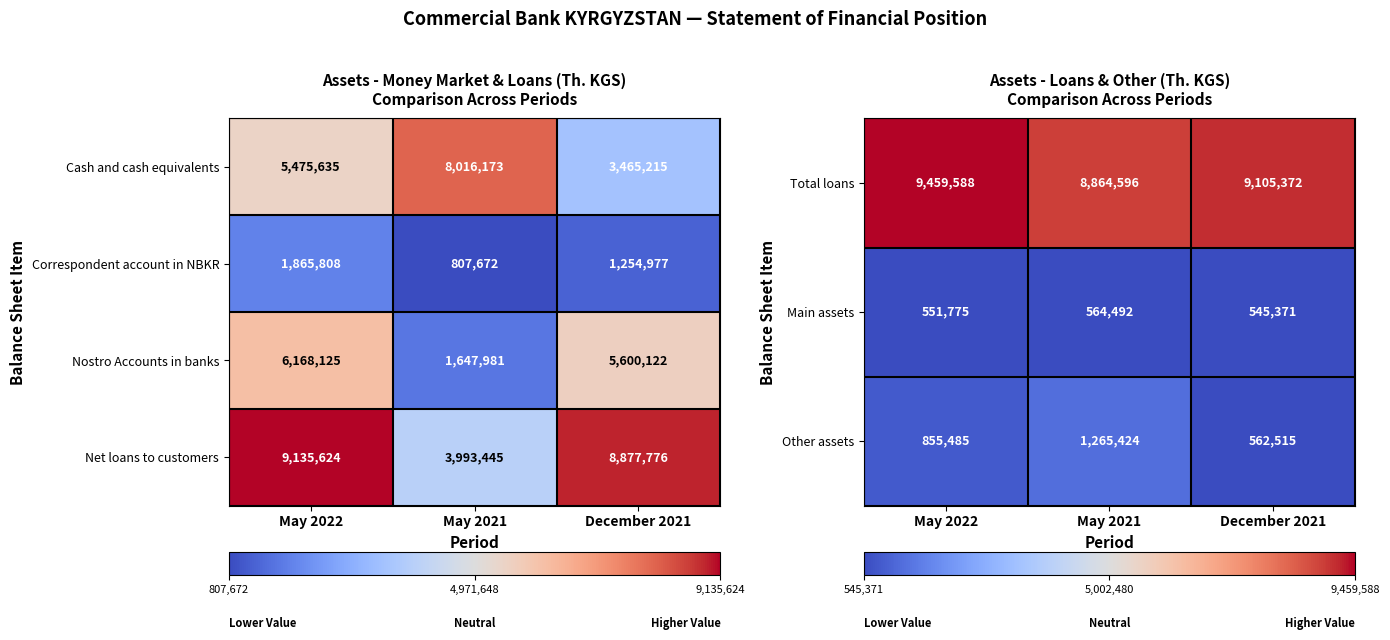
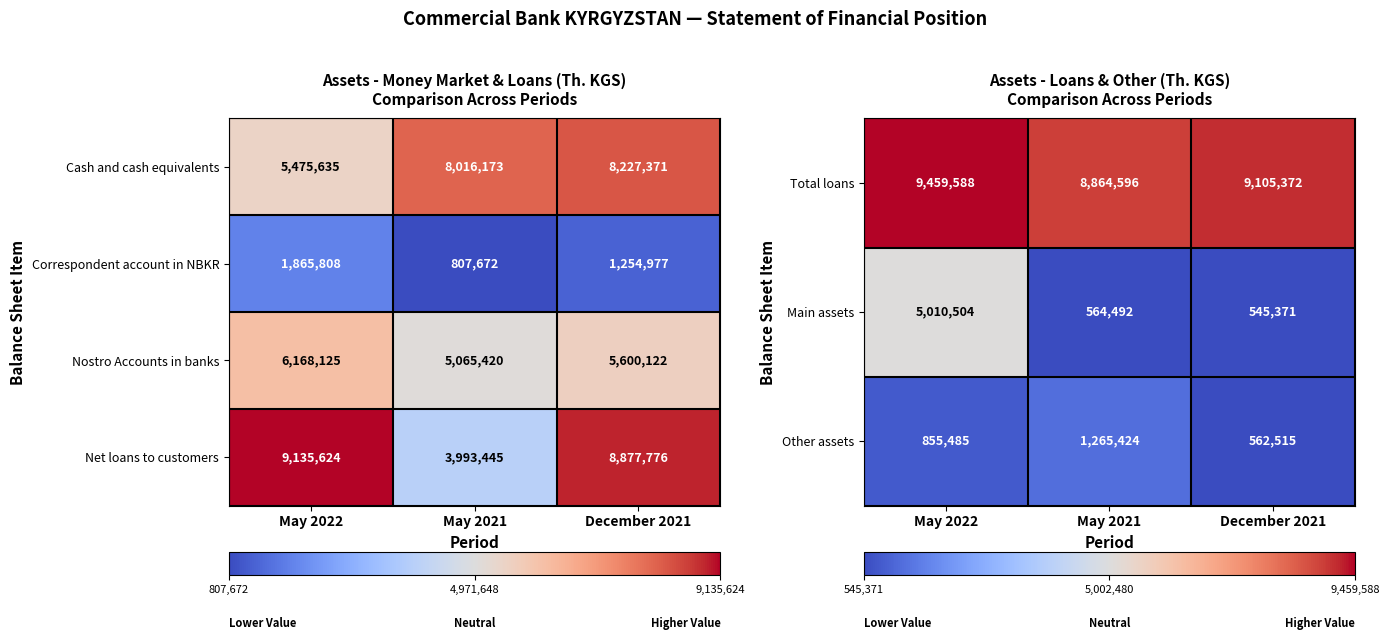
  {
    "Assets - Money Market & Loans (Th. KGS) Comparison Across Periods": {
      "Cash and cash equivalents": {
        "May 2022": "5,475,635",
        "May 2021": "8,016,173",
-       "December 2021": "3,465,215"
+       "December 2021": "8,227,371"
      },
      "Correspondent account in NBKR": {
        "May 2022": "1,865,808",
        "May 2021": "807,672",
        "December 2021": "1,254,977"
      },
      "Nostro Accounts in banks": {
        "May 2022": "6,168,125",
-       "May 2021": "1,647,981",
+       "May 2021": "5,065,420",
        "December 2021": "5,600,122"
      },
      "Net loans to customers": {
        "May 2022": "9,135,624",
        "May 2021": "3,993,445",
        "December 2021": "8,877,776"
      }
    },
    "Assets - Loans & Other (Th. KGS) Comparison Across Periods": {
      "Total loans": {
        "May 2022": "9,459,588",
        "May 2021": "8,864,596",
        "December 2021": "9,105,372"
      },
      "Main assets": {
-       "May 2022": "551,775",
+       "May 2022": "5,010,504",
        "May 2021": "564,492",
        "December 2021": "545,371"
      },
      "Other assets": {
        "May 2022": "855,485",
        "May 2021": "1,265,424",
        "December 2021": "562,515"
      }
    }
  }
